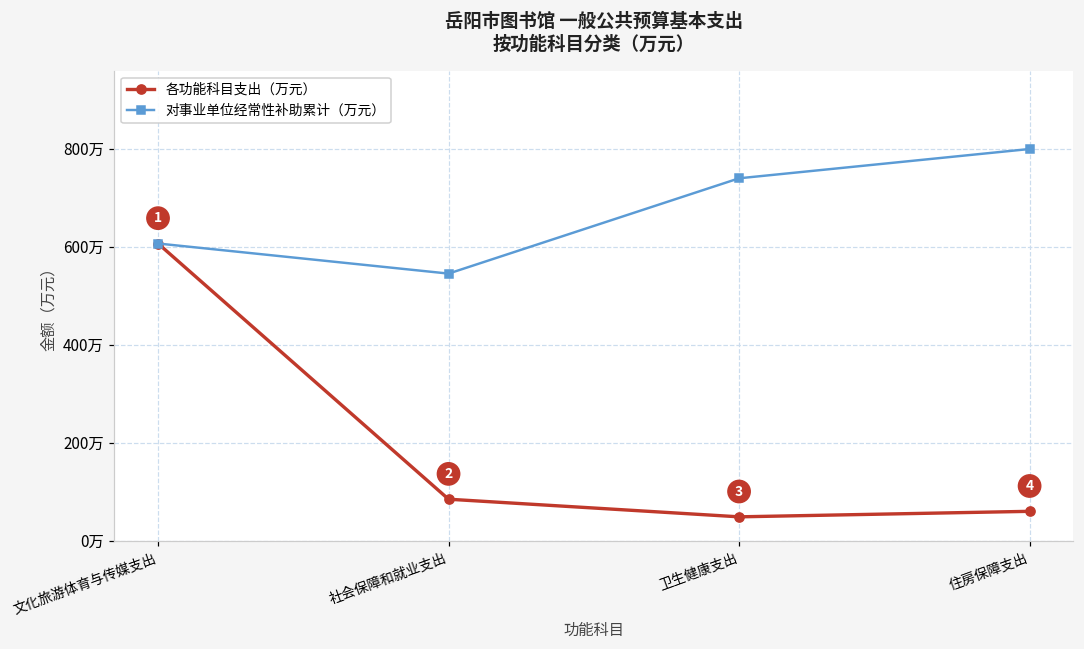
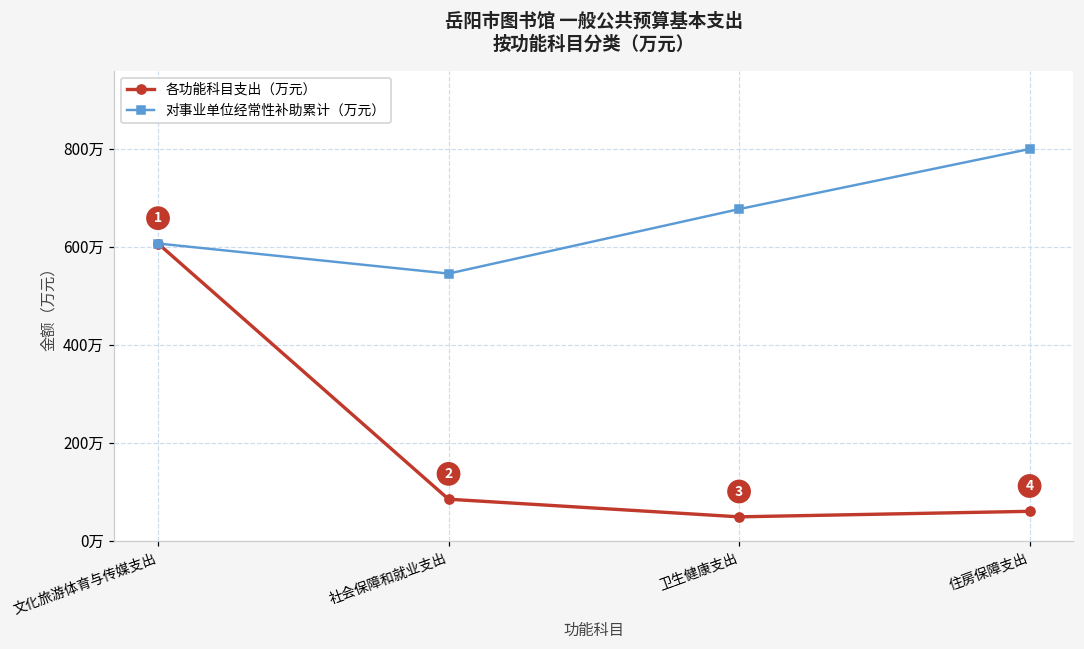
  {
    "对事业单位经常性补助累计（万元）": {
      "社会保障和就业支出": "540万",
-     "卫生健康支出": "740万",
+     "卫生健康支出": "680万",
      "住房保障支出": "800万"
    }
  }
